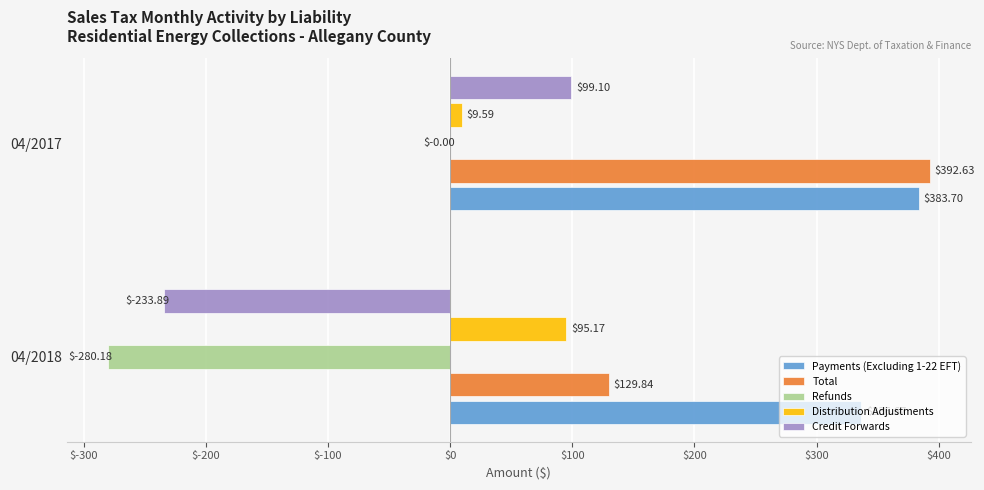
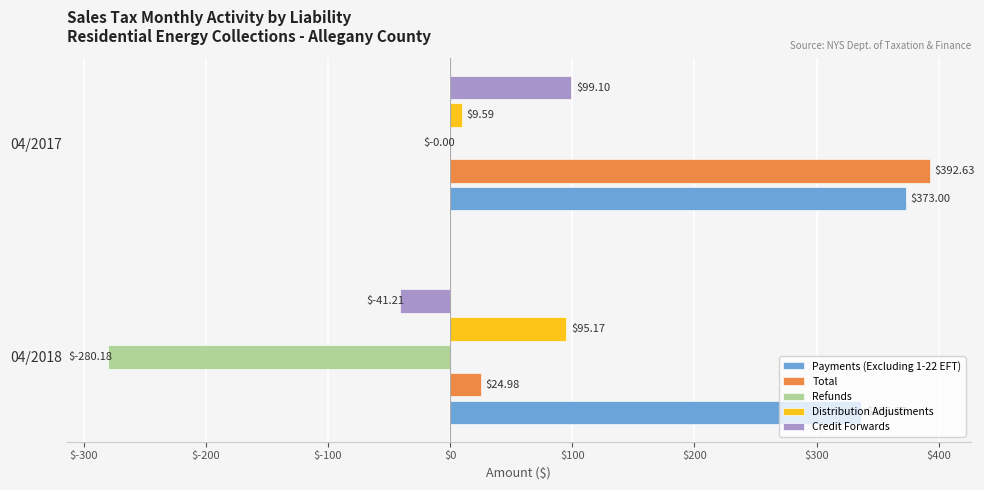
  {
    "Payments (Excluding 1-22 EFT)": {
-     "04/2017": "$383.70"
+     "04/2017": "$373.00"
    },
    "Total": {
      "04/2017": "$392.63",
-     "04/2018": "$129.84"
+     "04/2018": "$24.98"
    },
    "Refunds": {
      "04/2017": "$-0.00",
      "04/2018": "$-280.18"
    },
    "Distribution Adjustments": {
      "04/2017": "$9.59",
      "04/2018": "$95.17"
    },
    "Credit Forwards": {
      "04/2017": "$99.10",
-     "04/2018": "$-233.89"
+     "04/2018": "$-41.21"
    }
  }
